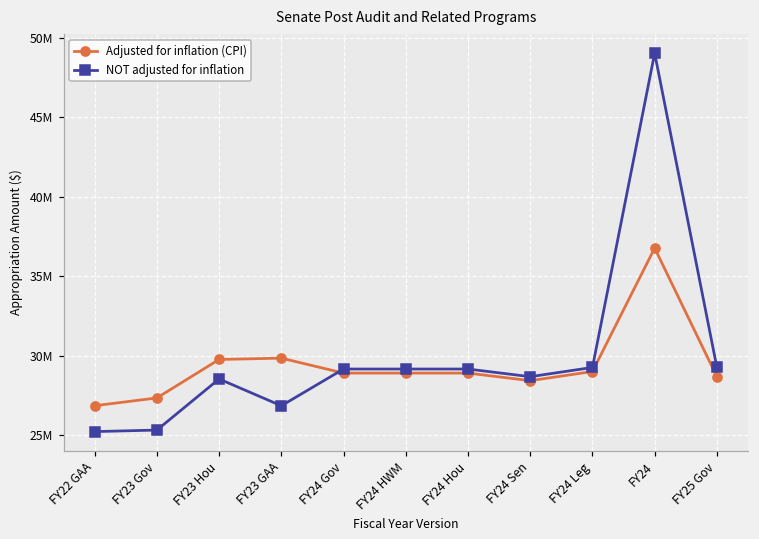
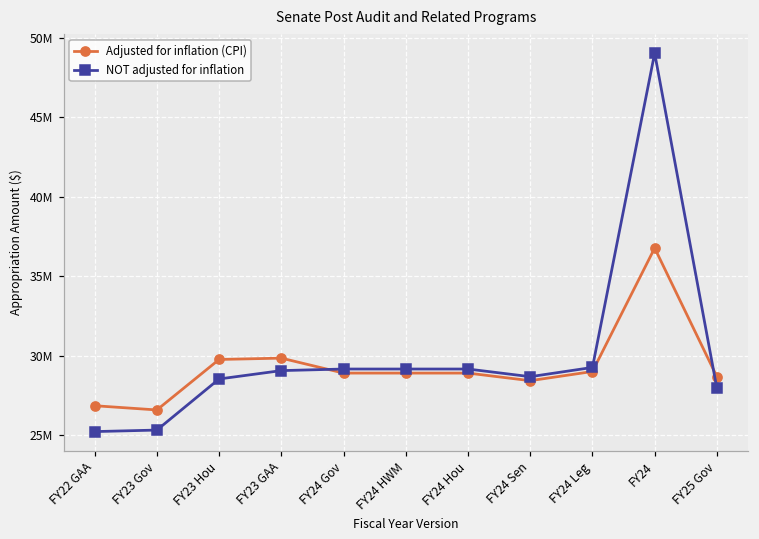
  {
    "Adjusted for inflation (CPI)": {
      "FY22 GAA": 26900000,
-     "FY23 Gov": 27300000,
+     "FY23 Gov": 26600000,
      "FY23 Hou": 29800000,
      "FY23 GAA": 29900000,
      "FY24 Gov": 28900000,
      "FY24 HWM": 28900000,
      "FY24 Hou": 28900000,
      "FY24 Sen": 28400000,
      "FY24 Leg": 29000000,
      "FY24": 36800000,
      "FY25 Gov": 28700000
    },
    "NOT adjusted for inflation": {
      "FY22 GAA": 25200000,
      "FY23 Gov": 25300000,
      "FY23 Hou": 28500000,
-     "FY23 GAA": 26900000,
+     "FY23 GAA": 29100000,
      "FY24 Gov": 29200000,
      "FY24 HWM": 29200000,
      "FY24 Hou": 29200000,
      "FY24 Sen": 28700000,
      "FY24 Leg": 29300000,
      "FY24": 49000000,
-     "FY25 Gov": 29300000
+     "FY25 Gov": 27900000
    }
  }
